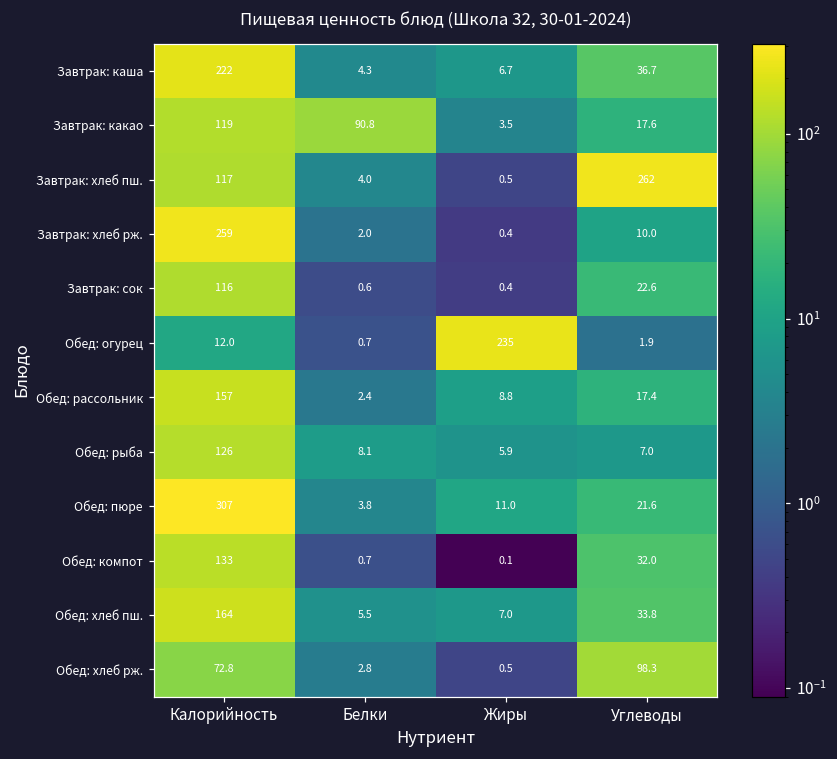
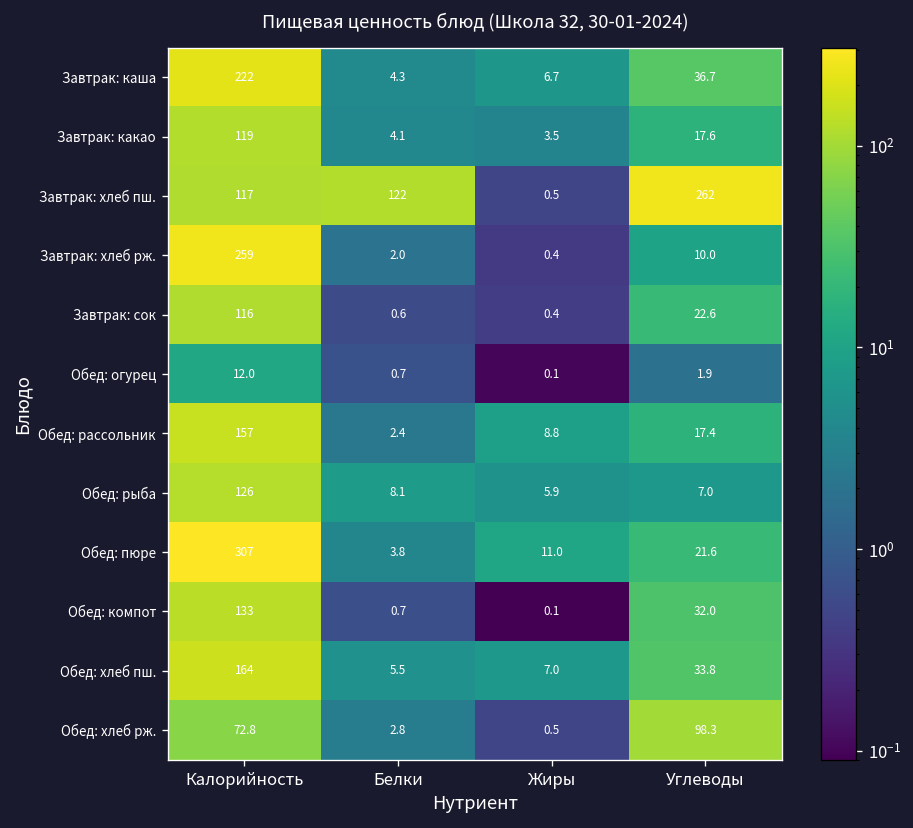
  {
    "Завтрак: каша": {
      "Калорийность": 222,
      "Белки": 4.3,
      "Жиры": 6.7,
      "Углеводы": 36.7
    },
    "Завтрак: какао": {
      "Калорийность": 119,
-     "Белки": 90.8,
+     "Белки": 4.1,
      "Жиры": 3.5,
      "Углеводы": 17.6
    },
    "Завтрак: хлеб пш.": {
      "Калорийность": 117,
-     "Белки": 4.0,
+     "Белки": 122,
      "Жиры": 0.5,
      "Углеводы": 262
    },
    "Завтрак: хлеб рж.": {
      "Калорийность": 259,
      "Белки": 2.0,
      "Жиры": 0.4,
      "Углеводы": 10.0
    },
    "Завтрак: сок": {
      "Калорийность": 116,
      "Белки": 0.6,
      "Жиры": 0.4,
      "Углеводы": 22.6
    },
    "Обед: огурец": {
      "Калорийность": 12.0,
      "Белки": 0.7,
-     "Жиры": 235,
+     "Жиры": 0.1,
      "Углеводы": 1.9
    },
    "Обед: рассольник": {
      "Калорийность": 157,
      "Белки": 2.4,
      "Жиры": 8.8,
      "Углеводы": 17.4
    },
    "Обед: рыба": {
      "Калорийность": 126,
      "Белки": 8.1,
      "Жиры": 5.9,
      "Углеводы": 7.0
    },
    "Обед: пюре": {
      "Калорийность": 307,
      "Белки": 3.8,
      "Жиры": 11.0,
      "Углеводы": 21.6
    },
    "Обед: компот": {
      "Калорийность": 133,
      "Белки": 0.7,
      "Жиры": 0.1,
      "Углеводы": 32.0
    },
    "Обед: хлеб пш.": {
      "Калорийность": 164,
      "Белки": 5.5,
      "Жиры": 7.0,
      "Углеводы": 33.8
    },
    "Обед: хлеб рж.": {
      "Калорийность": 72.8,
      "Белки": 2.8,
      "Жиры": 0.5,
      "Углеводы": 98.3
    }
  }
